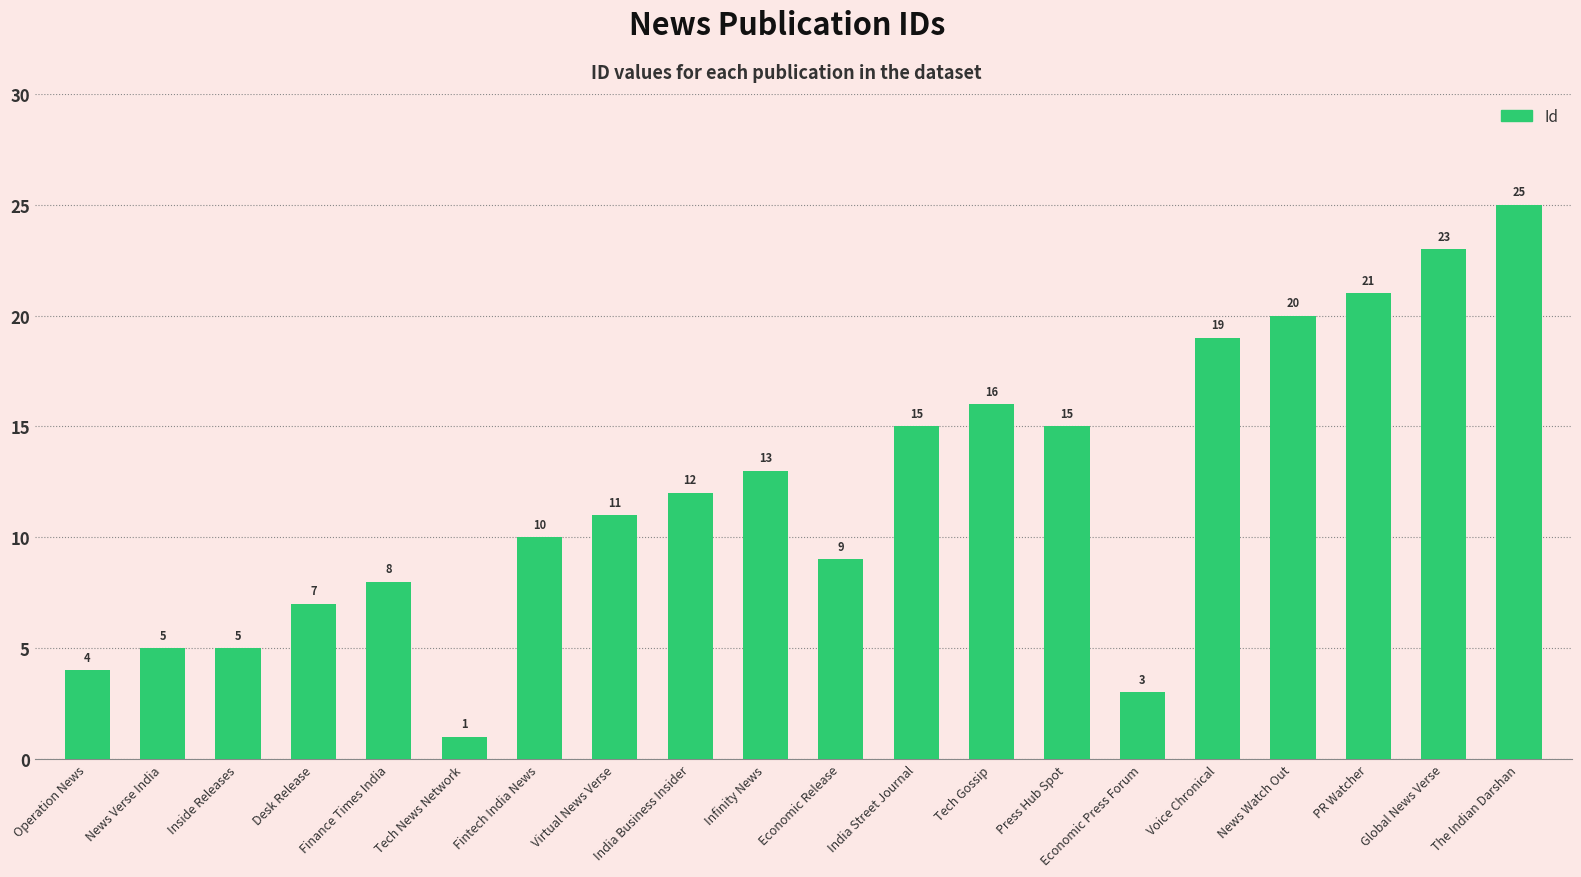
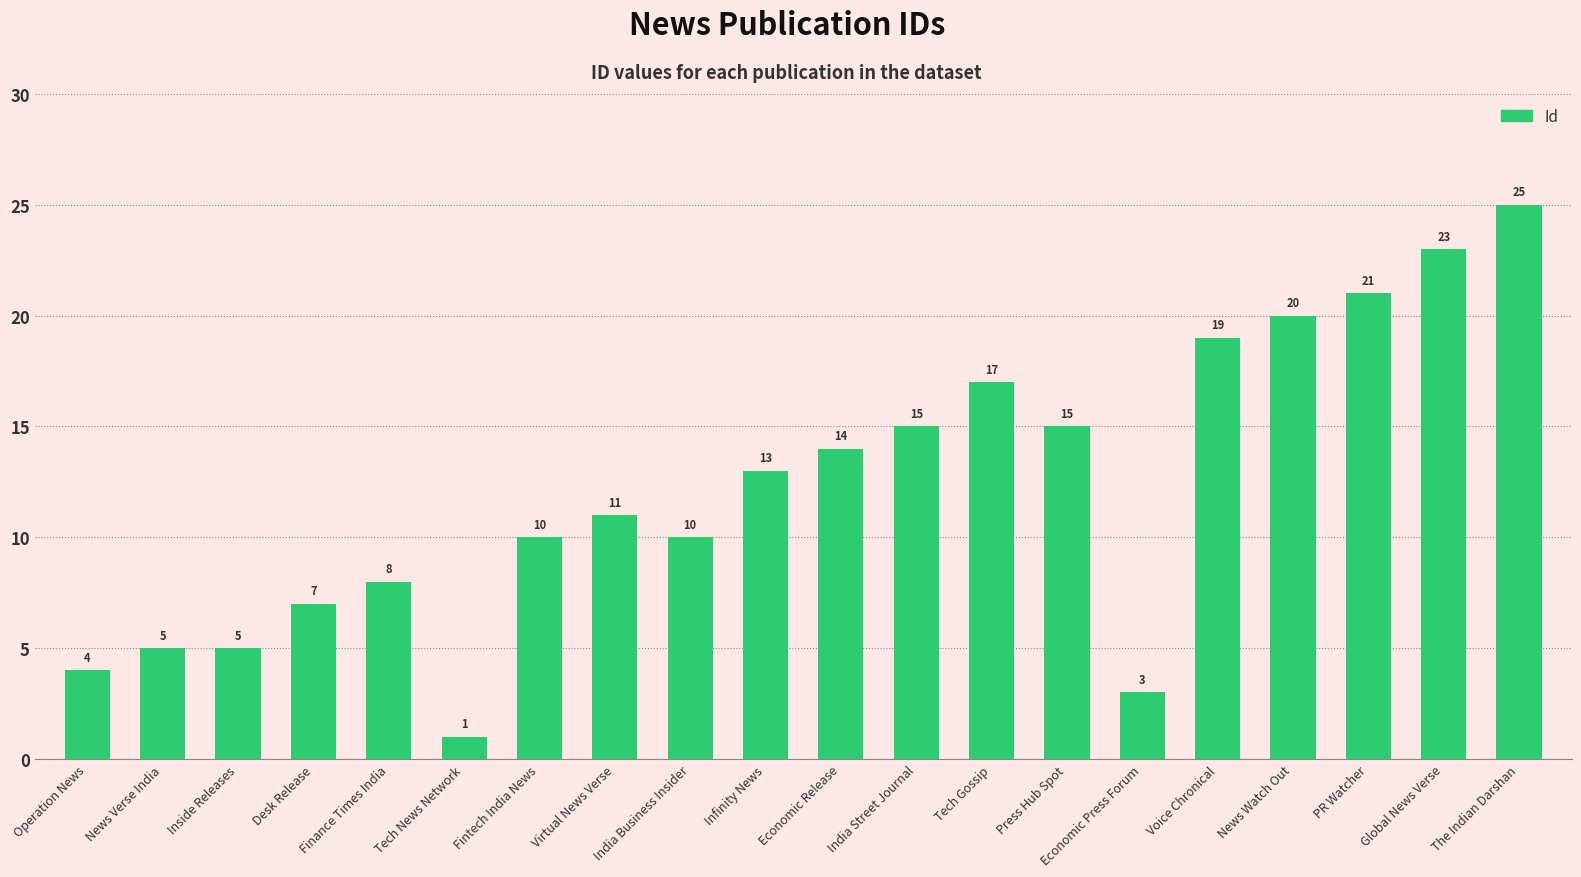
  {
    "Operation News": 4,
    "News Verse India": 5,
    "Inside Releases": 5,
    "Desk Release": 7,
    "Finance Times India": 8,
    "Tech News Network": 1,
    "Fintech India News": 10,
    "Virtual News Verse": 11,
-   "India Business Insider": 12,
+   "India Business Insider": 10,
    "Infinity News": 13,
-   "Economic Release": 9,
+   "Economic Release": 14,
    "India Street Journal": 15,
-   "Tech Gossip": 16,
+   "Tech Gossip": 17,
    "Press Hub Spot": 15,
    "Economic Press Forum": 3,
    "Voice Chronical": 19,
    "News Watch Out": 20,
    "PR Watcher": 21,
    "Global News Verse": 23,
    "The Indian Darshan": 25
  }
